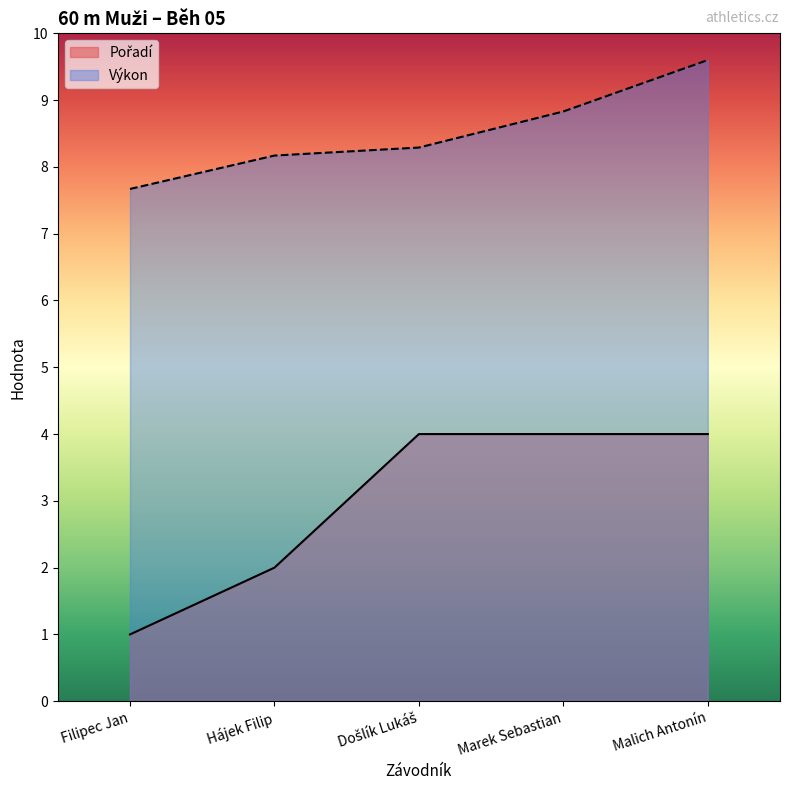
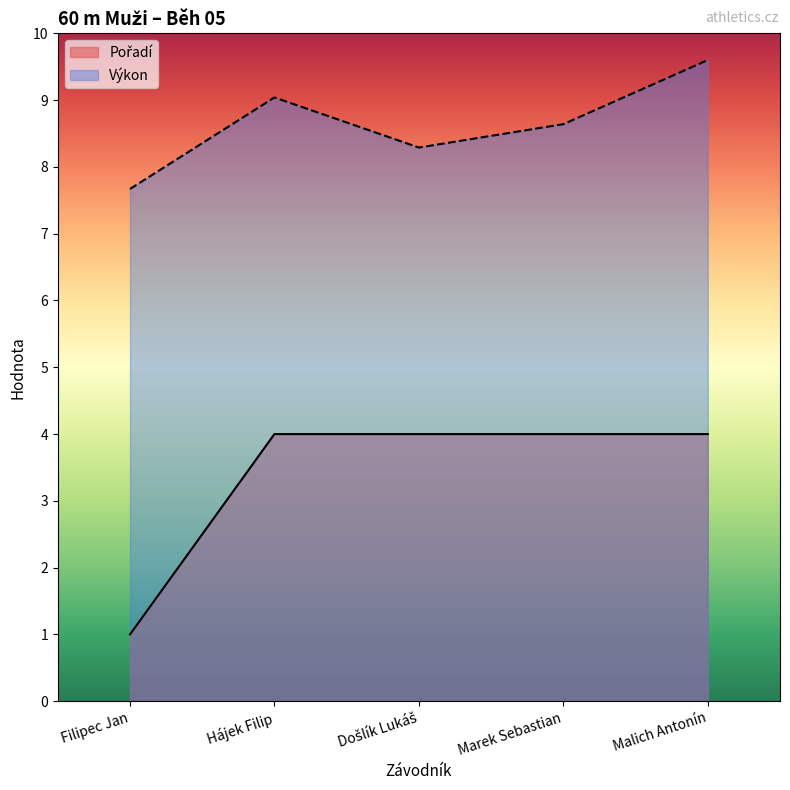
  {
    "Pořadí": {
      "Filipec Jan": 1,
-     "Hájek Filip": 2,
+     "Hájek Filip": 4,
      "Došlík Lukáš": 4,
      "Marek Sebastian": 4,
      "Malich Antonín": 4
    },
    "Výkon": {
      "Filipec Jan": 7.7,
-     "Hájek Filip": 8.2,
+     "Hájek Filip": 9.0,
      "Došlík Lukáš": 8.3,
-     "Marek Sebastian": 8.8,
+     "Marek Sebastian": 8.6,
      "Malich Antonín": 9.6
    }
  }
